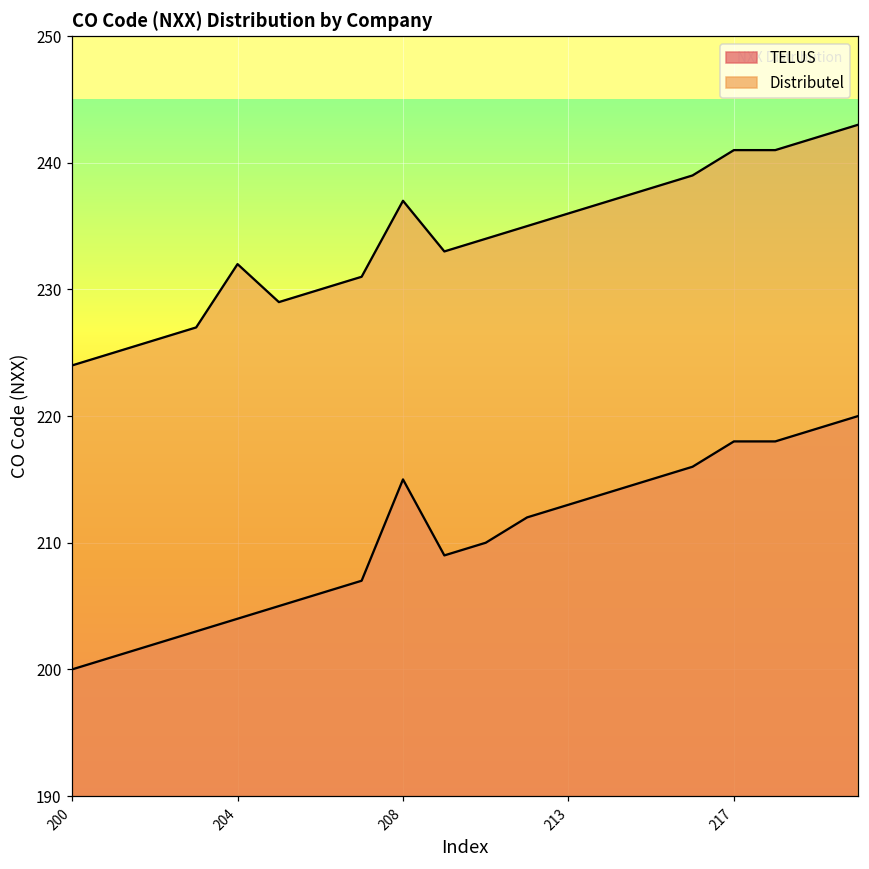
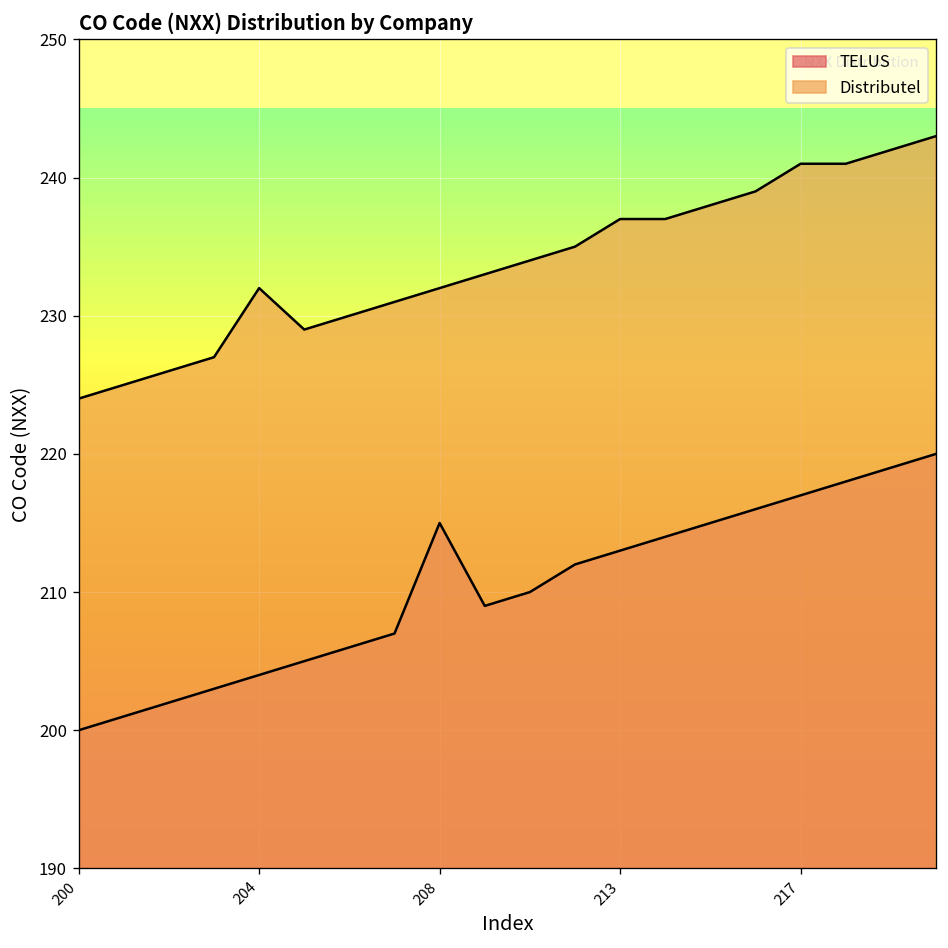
  {
    "TELUS": {
      "200": 200,
      "204": 204,
      "208": 215,
      "213": 213,
-     "217": 218
+     "217": 217
    },
    "Distributel": {
      "200": 224,
      "204": 232,
-     "208": 237,
-     "213": 236,
+     "208": 232,
+     "213": 237,
      "217": 241
    }
  }
